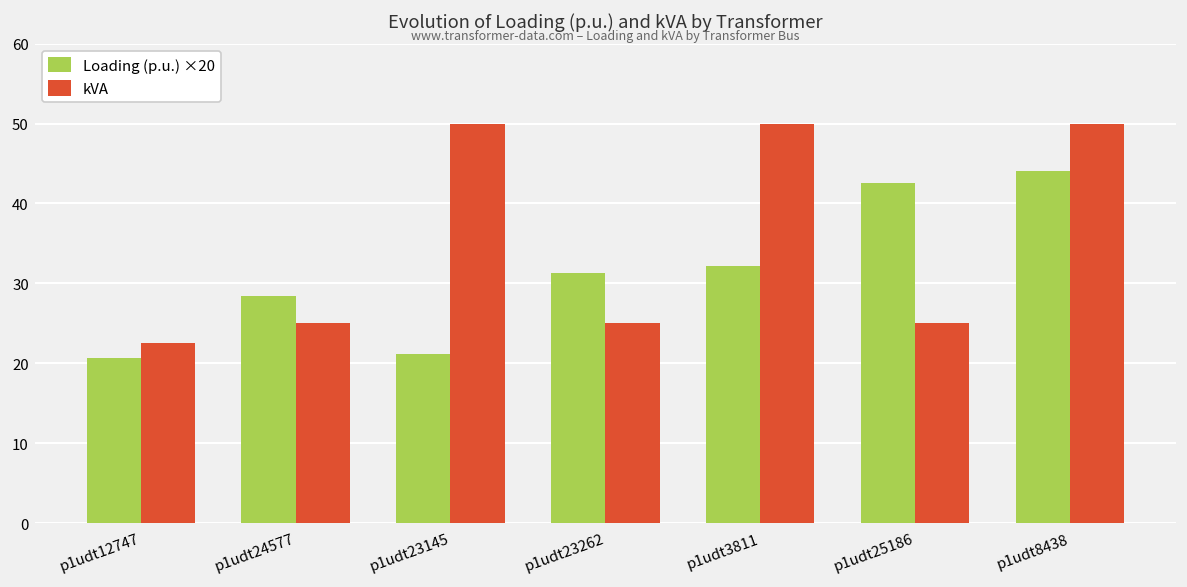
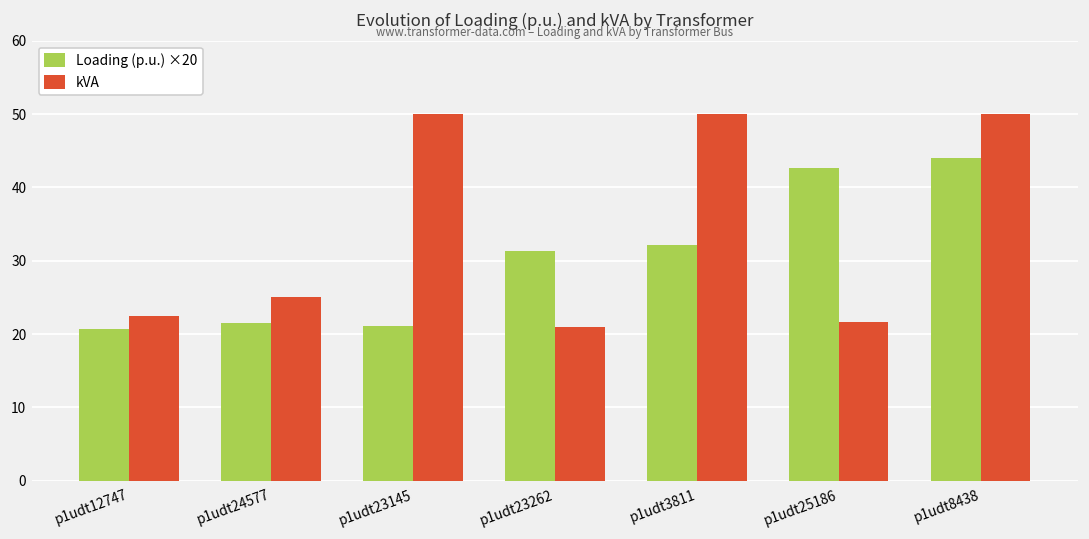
  {
    "Loading (p.u.) ×20": {
      "p1udt12747": 21,
-     "p1udt24577": 28,
+     "p1udt24577": 21,
      "p1udt23145": 21,
      "p1udt23262": 31,
      "p1udt3811": 32,
      "p1udt25186": 43,
      "p1udt8438": 44
    },
    "kVA": {
      "p1udt12747": 23,
      "p1udt24577": 25,
      "p1udt23145": 50,
-     "p1udt23262": 25,
+     "p1udt23262": 21,
      "p1udt3811": 50,
-     "p1udt25186": 25,
+     "p1udt25186": 22,
      "p1udt8438": 50
    }
  }
